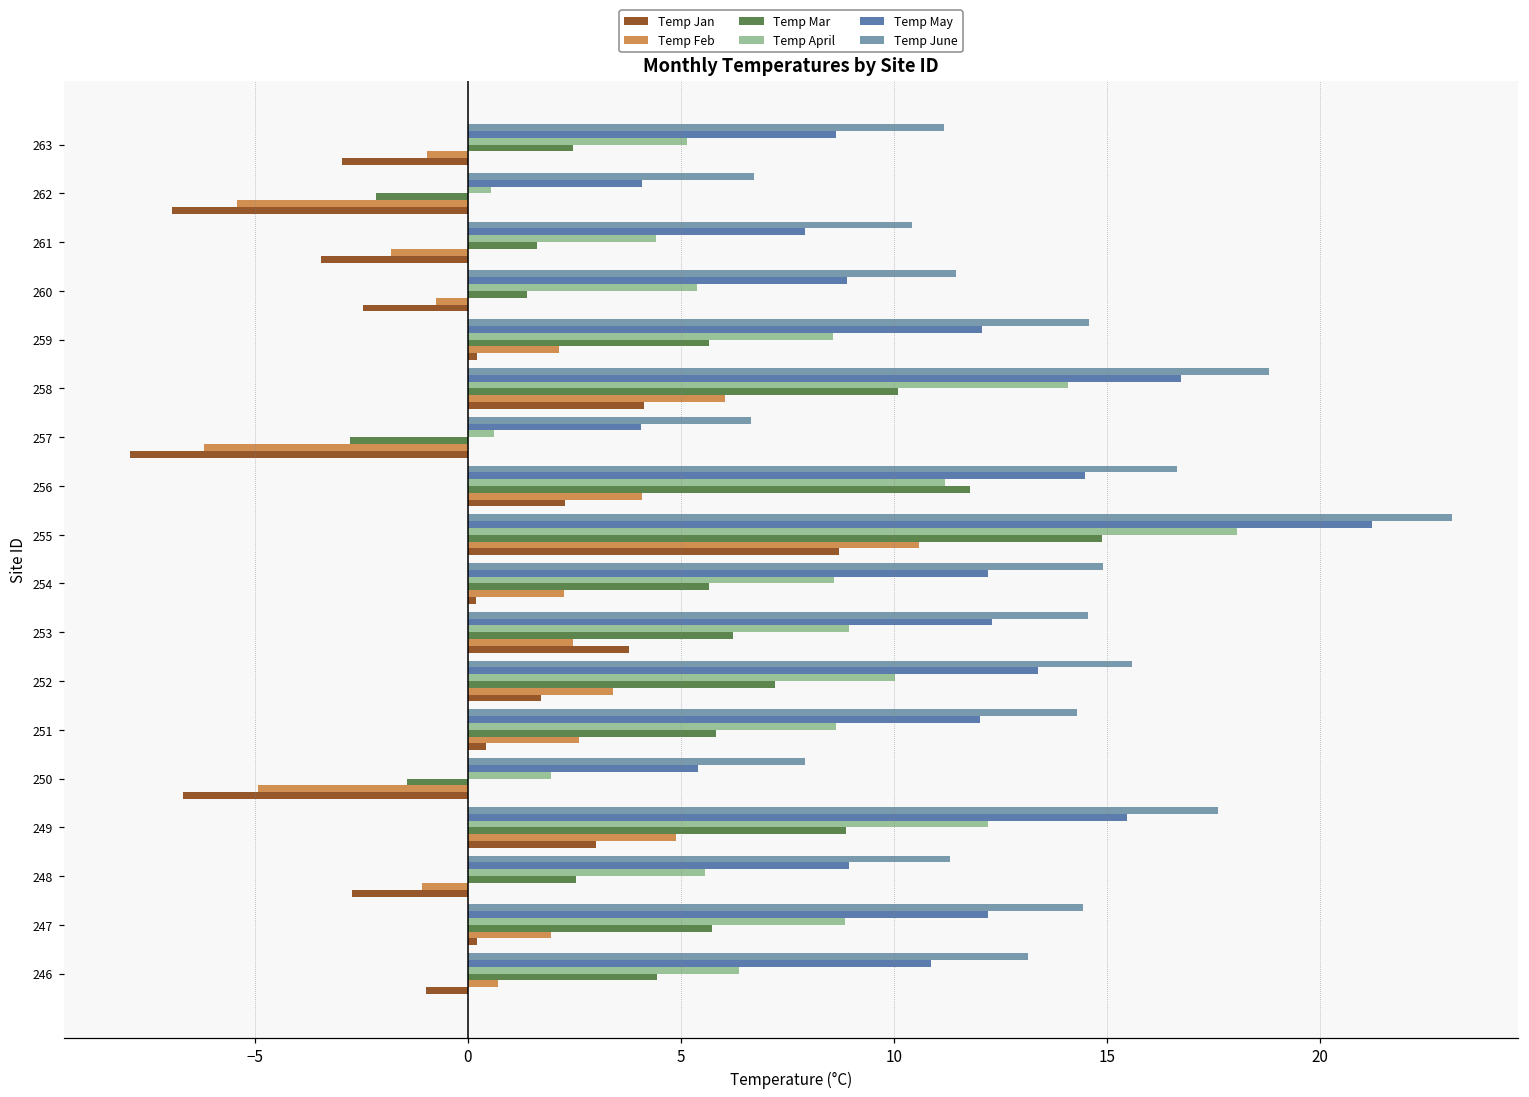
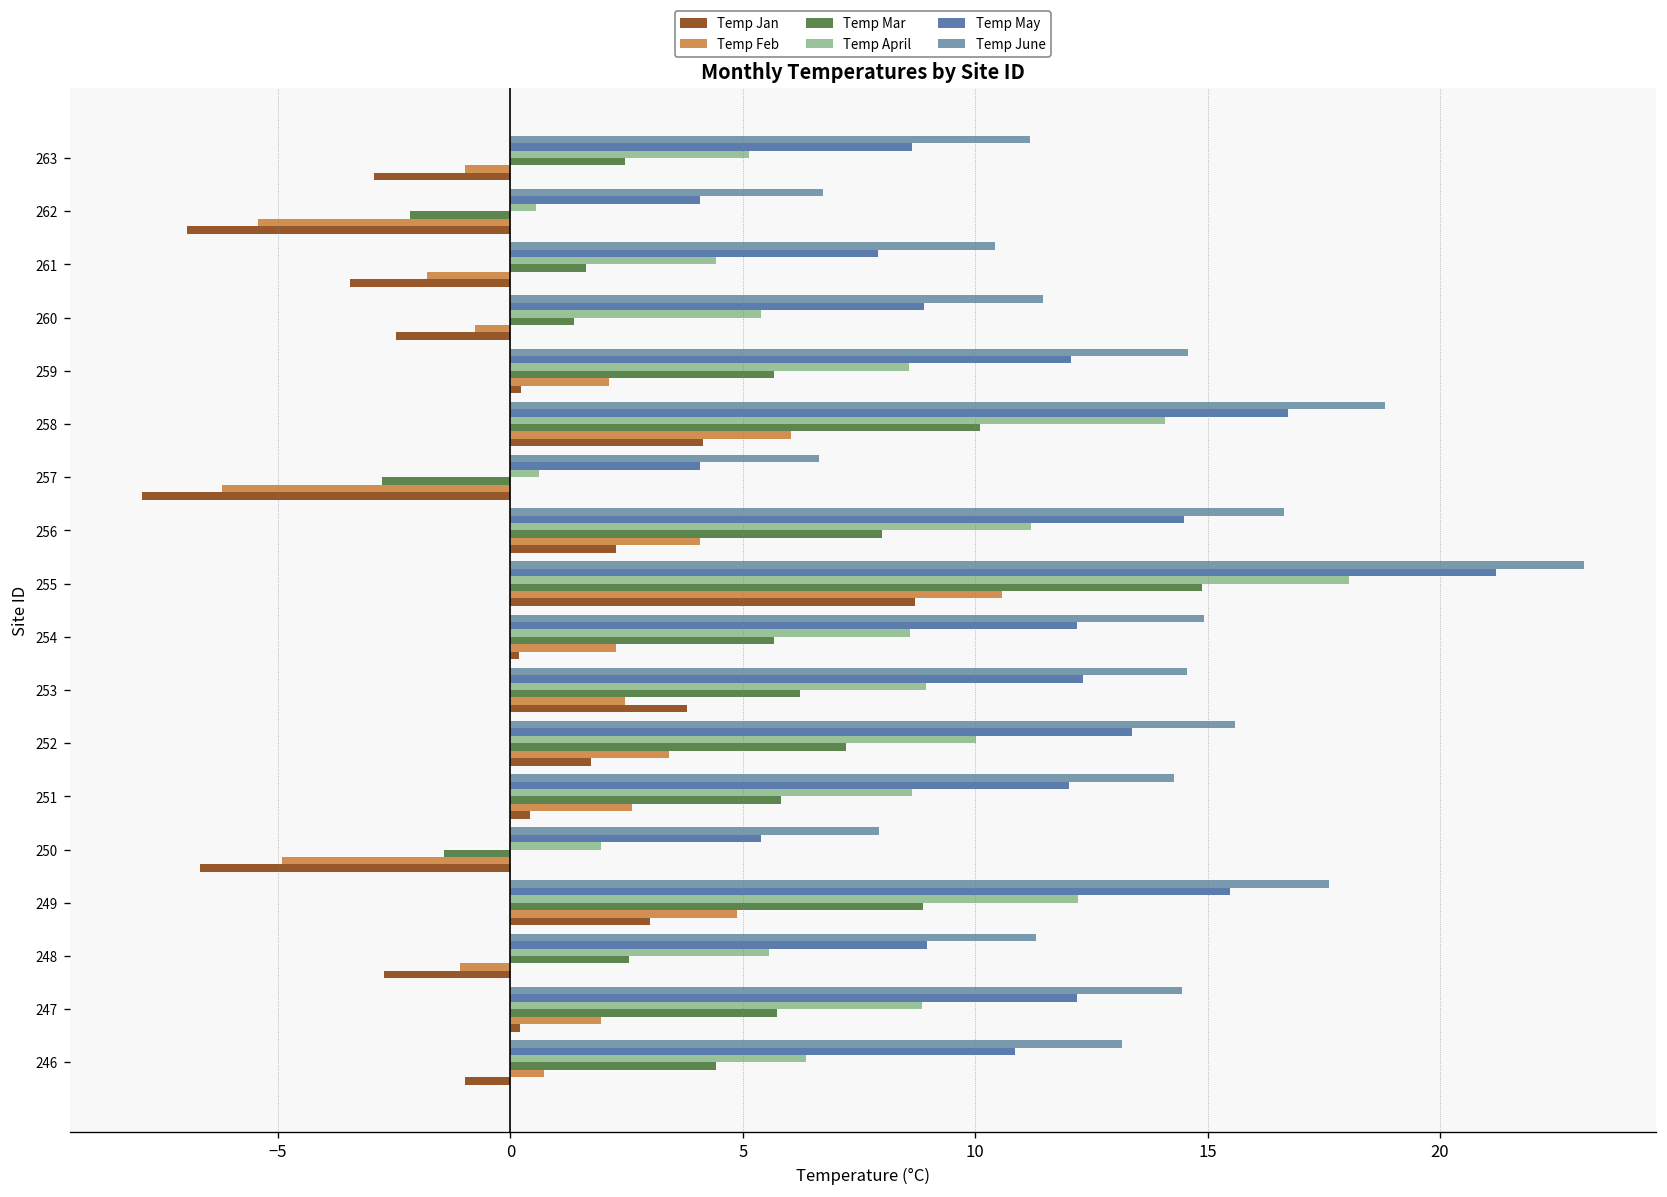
  {
    "Temp Jan": {
      "263": -2.9,
      "262": -7.0,
      "261": -3.5,
      "260": -2.5,
      "259": 0.2,
      "258": 4.1,
      "257": -7.9,
      "256": 2.3,
      "255": 8.7,
      "254": 0.2,
      "253": 3.8,
      "252": 1.7,
      "251": 0.4,
      "250": -6.7,
      "249": 3.0,
      "248": -2.7,
      "247": 0.2,
      "246": -1.0
    },
    "Temp Feb": {
      "263": -1.0,
      "262": -5.4,
      "261": -1.8,
      "260": -0.8,
      "259": 2.1,
      "258": 6.0,
      "257": -6.2,
      "256": 4.1,
      "255": 10.6,
      "254": 2.3,
      "253": 2.5,
      "252": 3.4,
      "251": 2.6,
      "250": -4.9,
      "249": 4.9,
      "248": -1.1,
      "247": 1.9,
      "246": 0.7
    },
    "Temp Mar": {
      "263": 2.5,
      "262": -2.2,
      "261": 1.6,
      "260": 1.4,
      "259": 5.7,
      "258": 10.1,
      "257": -2.8,
-     "256": 11.8,
+     "256": 8.0,
      "255": 14.9,
      "254": 5.7,
      "253": 6.2,
      "252": 7.2,
      "251": 5.8,
      "250": -1.4,
      "249": 8.9,
      "248": 2.5,
      "247": 5.7,
      "246": 4.4
    },
    "Temp April": {
      "263": 5.1,
      "262": 0.5,
      "261": 4.4,
      "260": 5.4,
      "259": 8.6,
      "258": 14.1,
      "257": 0.6,
      "256": 11.2,
      "255": 18.0,
      "254": 8.6,
      "253": 8.9,
      "252": 10.0,
      "251": 8.6,
      "250": 2.0,
      "249": 12.2,
      "248": 5.6,
      "247": 8.9,
      "246": 6.4
    }
  }
